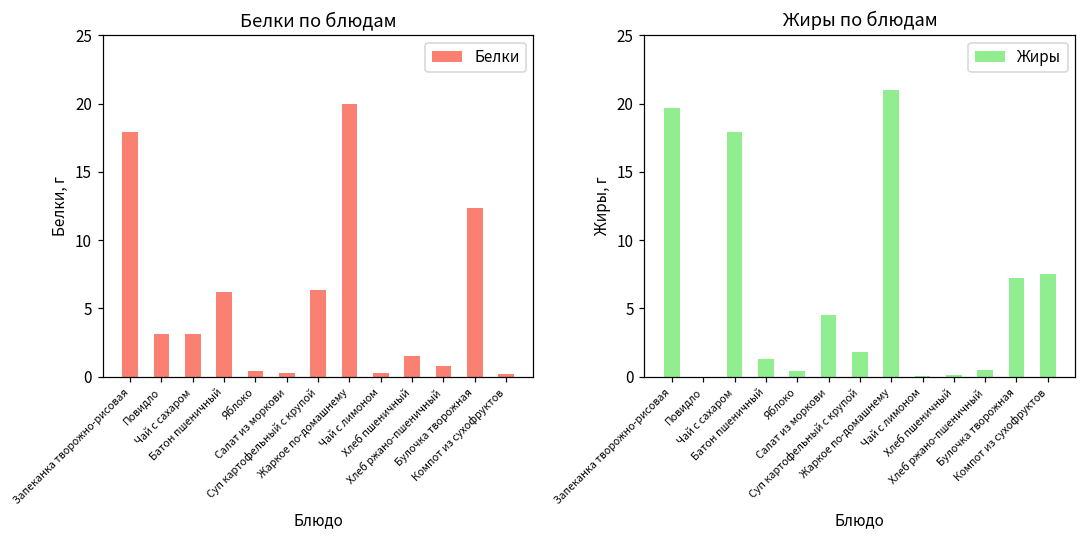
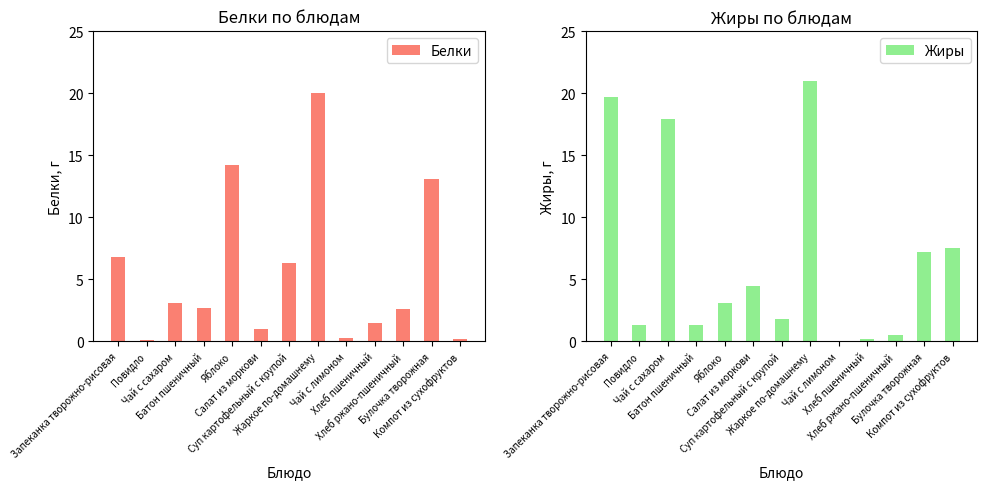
  {
    "Белки по блюдам": {
-     "Запеканка творожно-рисовая": 17.9,
-     "Повидло": 3.1,
+     "Запеканка творожно-рисовая": 6.8,
+     "Повидло": 0.2,
      "Чай с сахаром": 3.1,
-     "Батон пшеничный": 6.2,
-     "Яблоко": 0.4,
-     "Салат из моркови": 0.3,
+     "Батон пшеничный": 2.7,
+     "Яблоко": 14.2,
+     "Салат из моркови": 1.0,
      "Суп картофельный с крупой": 6.3,
      "Жаркое по-домашнему": 20.0,
      "Чай с лимоном": 0.3,
      "Хлеб пшеничный": 1.5,
-     "Хлеб ржано-пшеничный": 0.8,
-     "Булочка творожная": 12.4,
+     "Хлеб ржано-пшеничный": 2.6,
+     "Булочка творожная": 13.1,
      "Компот из сухофруктов": 0.2
    },
    "Жиры по блюдам": {
      "Запеканка творожно-рисовая": 19.7,
-     "Повидло": 0.0,
+     "Повидло": 1.3,
      "Чай с сахаром": 17.9,
      "Батон пшеничный": 1.3,
-     "Яблоко": 0.4,
+     "Яблоко": 3.1,
      "Салат из моркови": 4.5,
      "Суп картофельный с крупой": 1.8,
      "Жаркое по-домашнему": 21.0,
      "Хлеб ржано-пшеничный": 0.5,
      "Булочка творожная": 7.2,
      "Компот из сухофруктов": 7.5
    }
  }
